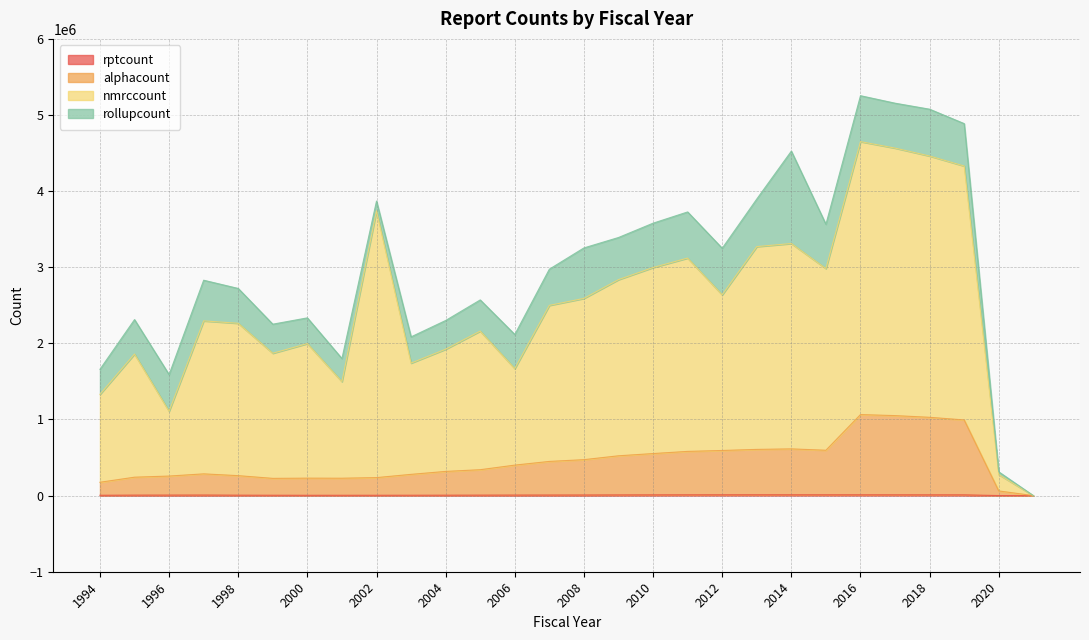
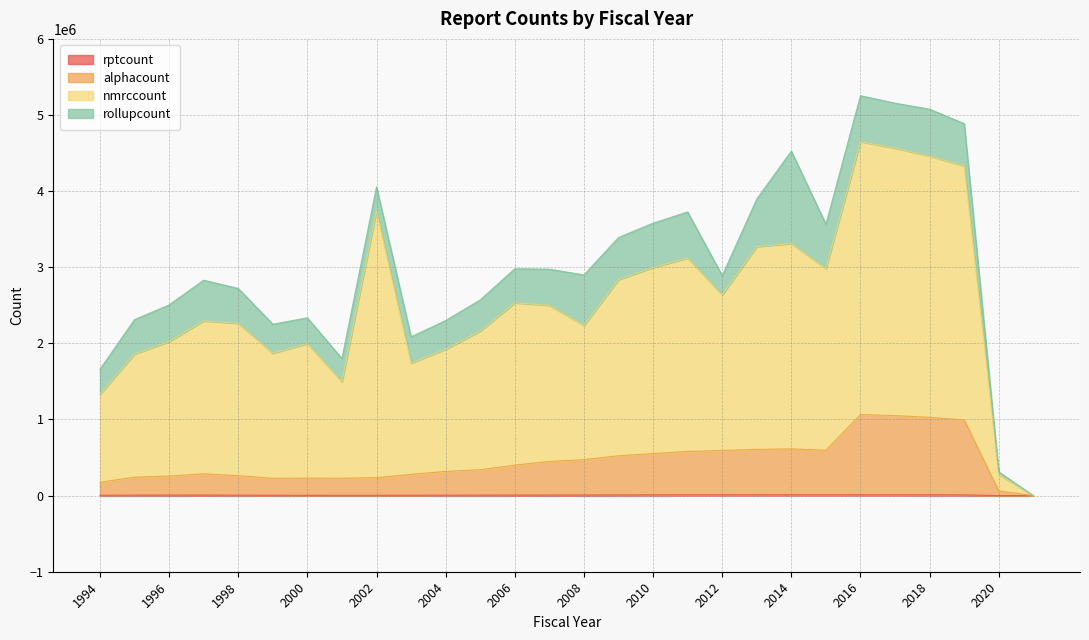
  {
    "rptcount": {
      "1994": 0,
      "1996": 0,
      "1998": 0,
      "2000": 0,
      "2002": 0,
      "2004": 0,
      "2006": 0,
      "2008": 0,
      "2010": 0,
      "2012": 0,
      "2014": 0,
      "2016": 0,
      "2018": 0,
      "2020": 0
    },
    "alphacount": {
      "1994": 200000,
      "1996": 200000,
      "1998": 300000,
      "2000": 200000,
      "2002": 200000,
      "2004": 300000,
      "2006": 400000,
      "2008": 500000,
      "2010": 500000,
      "2012": 600000,
      "2014": 600000,
      "2016": 1100000,
      "2018": 1000000,
      "2020": 100000
    },
    "nmrccount": {
      "1994": 1200000,
-     "1996": 900000,
+     "1996": 1800000,
      "1998": 2000000,
      "2000": 1800000,
      "2002": 3500000,
      "2004": 1600000,
-     "2006": 1300000,
-     "2008": 2100000,
+     "2006": 2100000,
+     "2008": 1800000,
      "2010": 2400000,
      "2012": 2000000,
      "2014": 2700000,
      "2016": 3600000,
      "2018": 3400000,
      "2020": 200000
    },
    "rollupcount": {
      "1994": 300000,
      "1996": 500000,
      "1998": 500000,
      "2000": 300000,
-     "2002": 100000,
+     "2002": 300000,
      "2004": 400000,
      "2006": 400000,
      "2008": 700000,
      "2010": 600000,
-     "2012": 600000,
+     "2012": 300000,
      "2014": 1200000,
      "2016": 600000,
      "2018": 600000,
      "2020": 0
    }
  }
